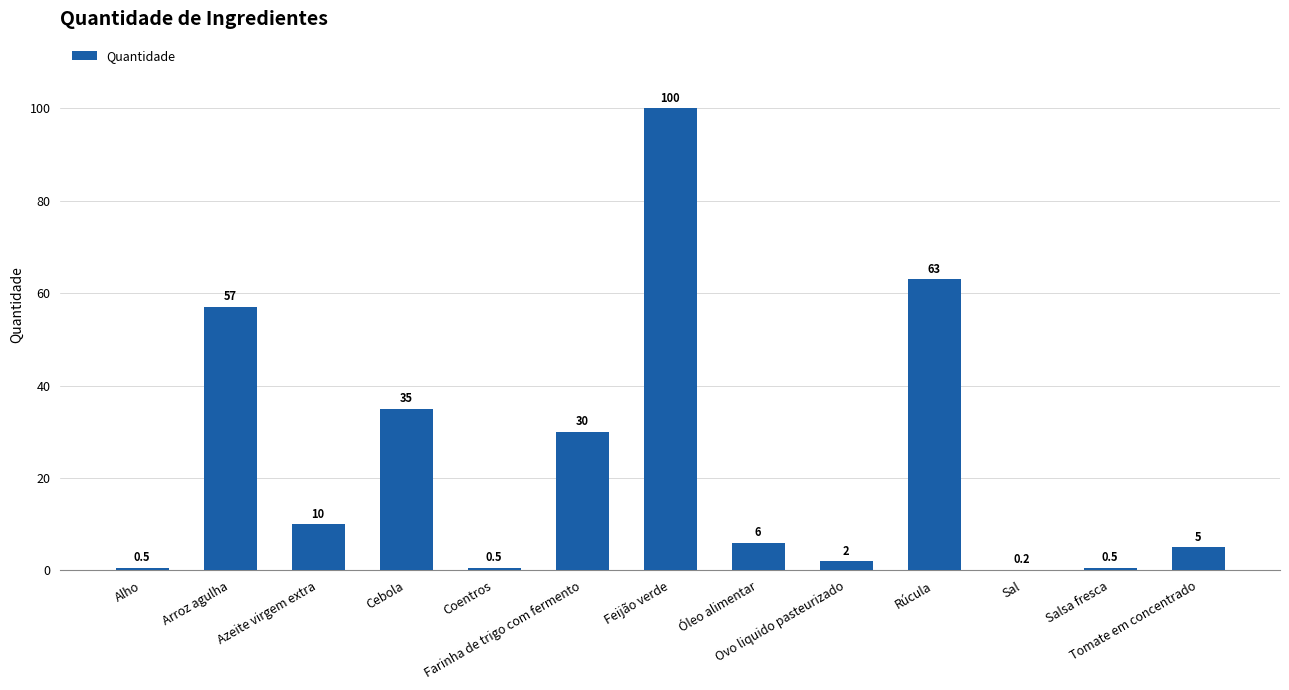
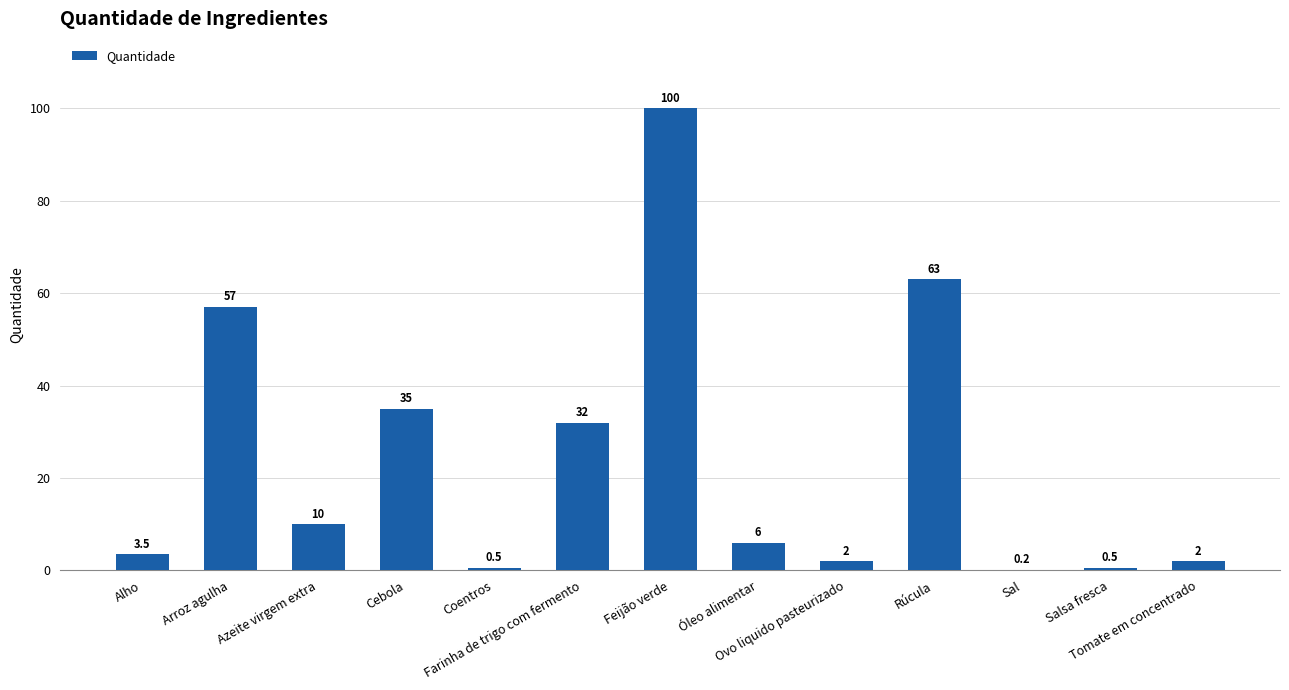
  {
-   "Alho": 0.5,
+   "Alho": 3.5,
    "Arroz agulha": 57,
    "Azeite virgem extra": 10,
    "Cebola": 35,
    "Coentros": 0.5,
-   "Farinha de trigo com fermento": 30,
+   "Farinha de trigo com fermento": 32,
    "Feijão verde": 100,
    "Óleo alimentar": 6,
    "Ovo liquido pasteurizado": 2,
    "Rúcula": 63,
    "Sal": 0.2,
    "Salsa fresca": 0.5,
-   "Tomate em concentrado": 5
+   "Tomate em concentrado": 2
  }
